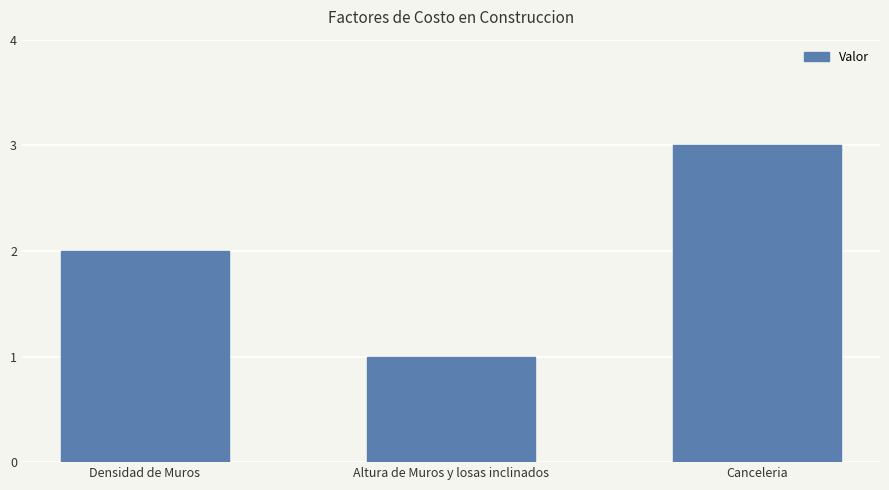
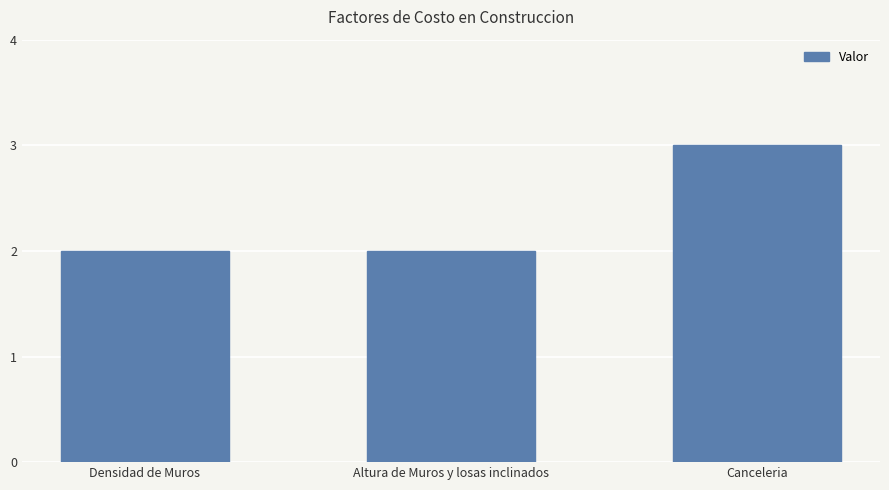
  {
    "Densidad de Muros": 2,
-   "Altura de Muros y losas inclinados": 1,
+   "Altura de Muros y losas inclinados": 2,
    "Canceleria": 3
  }
